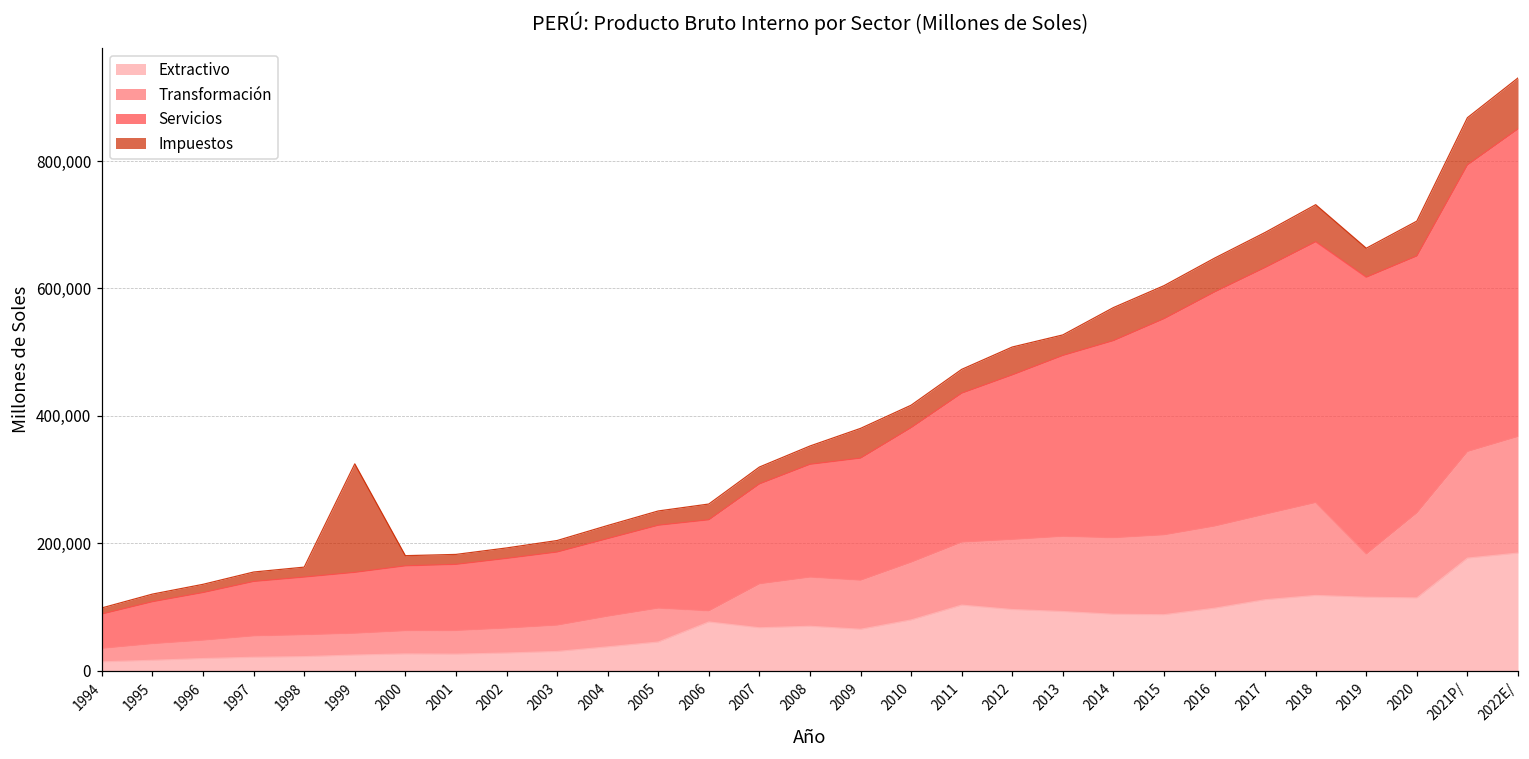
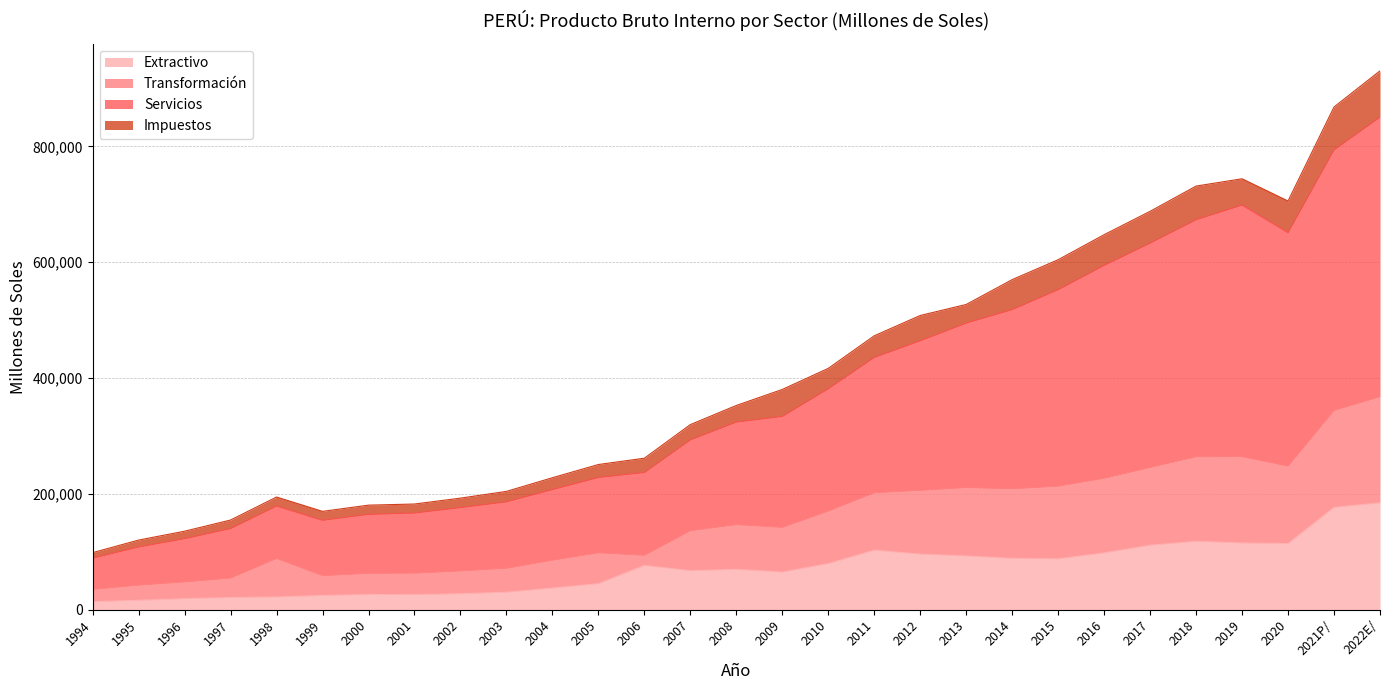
  {
    "Extractivo": {
      "1994": "10,000",
      "1995": "20,000",
      "1996": "20,000",
      "1997": "20,000",
      "1998": "20,000",
      "1999": "20,000",
      "2000": "30,000",
      "2001": "30,000",
      "2002": "30,000",
      "2003": "30,000",
      "2004": "40,000",
      "2005": "40,000",
      "2006": "80,000",
      "2007": "70,000",
      "2008": "70,000",
      "2009": "60,000",
      "2010": "80,000",
      "2011": "100,000",
      "2012": "100,000",
      "2013": "90,000",
      "2014": "90,000",
      "2015": "90,000",
      "2016": "100,000",
      "2017": "110,000",
      "2018": "120,000",
      "2019": "120,000",
      "2020": "110,000",
      "2021P/": "180,000",
      "2022E/": "180,000"
    },
    "Transformación": {
      "1994": "20,000",
      "1995": "30,000",
      "1996": "30,000",
      "1997": "30,000",
-     "1998": "30,000",
+     "1998": "70,000",
      "1999": "30,000",
      "2000": "40,000",
      "2001": "40,000",
      "2002": "40,000",
      "2003": "40,000",
      "2004": "50,000",
      "2005": "50,000",
      "2006": "20,000",
      "2007": "70,000",
      "2008": "80,000",
      "2009": "80,000",
      "2010": "90,000",
      "2011": "100,000",
      "2012": "110,000",
      "2013": "120,000",
      "2014": "120,000",
      "2015": "130,000",
      "2016": "130,000",
      "2017": "130,000",
      "2018": "150,000",
-     "2019": "70,000",
+     "2019": "150,000",
      "2020": "130,000",
      "2021P/": "170,000",
      "2022E/": "180,000"
    },
    "Servicios": {
      "1994": "50,000",
      "1995": "70,000",
      "1996": "70,000",
      "1997": "90,000",
      "1998": "90,000",
      "1999": "100,000",
      "2000": "100,000",
      "2001": "100,000",
      "2002": "110,000",
      "2003": "110,000",
      "2004": "120,000",
      "2005": "130,000",
      "2006": "140,000",
      "2007": "160,000",
      "2008": "180,000",
      "2009": "190,000",
      "2010": "210,000",
      "2011": "230,000",
      "2012": "260,000",
      "2013": "280,000",
      "2014": "310,000",
      "2015": "340,000",
      "2016": "370,000",
      "2017": "390,000",
      "2018": "410,000",
      "2019": "430,000",
      "2020": "400,000",
      "2021P/": "450,000",
      "2022E/": "480,000"
    },
    "Impuestos": {
      "1994": "10,000",
      "1995": "10,000",
      "1996": "10,000",
      "1997": "10,000",
      "1998": "20,000",
-     "1999": "170,000",
+     "1999": "20,000",
      "2000": "20,000",
      "2001": "20,000",
      "2002": "20,000",
      "2003": "20,000",
      "2004": "20,000",
      "2005": "20,000",
      "2006": "20,000",
      "2007": "30,000",
      "2008": "30,000",
      "2009": "50,000",
      "2010": "40,000",
      "2011": "40,000",
      "2012": "40,000",
      "2013": "30,000",
      "2014": "50,000",
      "2015": "50,000",
      "2016": "50,000",
      "2017": "50,000",
      "2018": "60,000",
      "2019": "50,000",
      "2020": "50,000",
      "2021P/": "70,000",
      "2022E/": "80,000"
    }
  }
